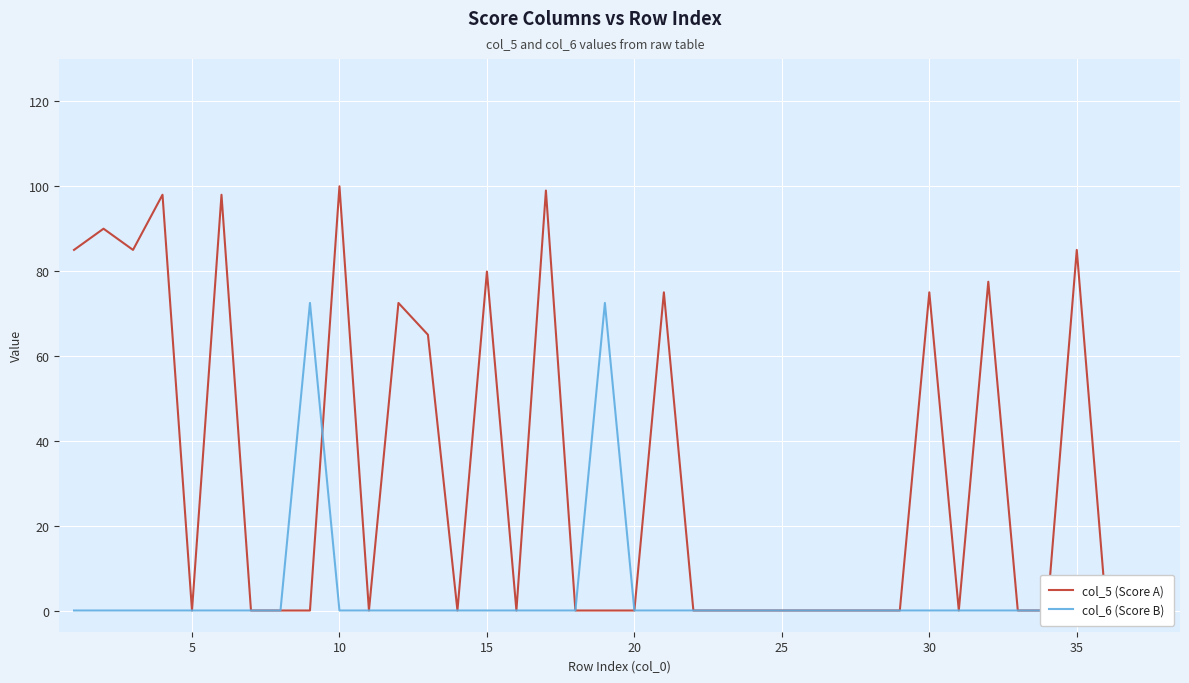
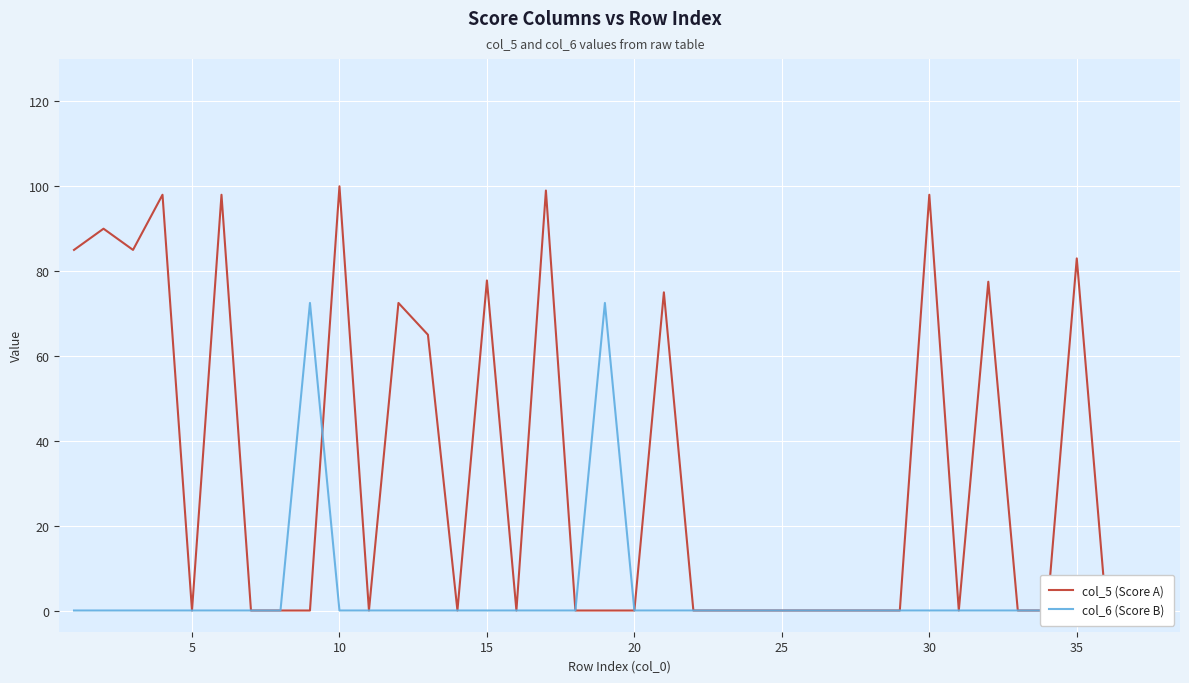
  {
    "col_5 (Score A)": {
      "10": 100,
-     "15": 80,
-     "30": 75,
-     "35": 85
+     "15": 78,
+     "30": 98,
+     "35": 83
    },
    "col_6 (Score B)": {
      "10": 0,
      "15": 0,
      "30": 0
    }
  }
